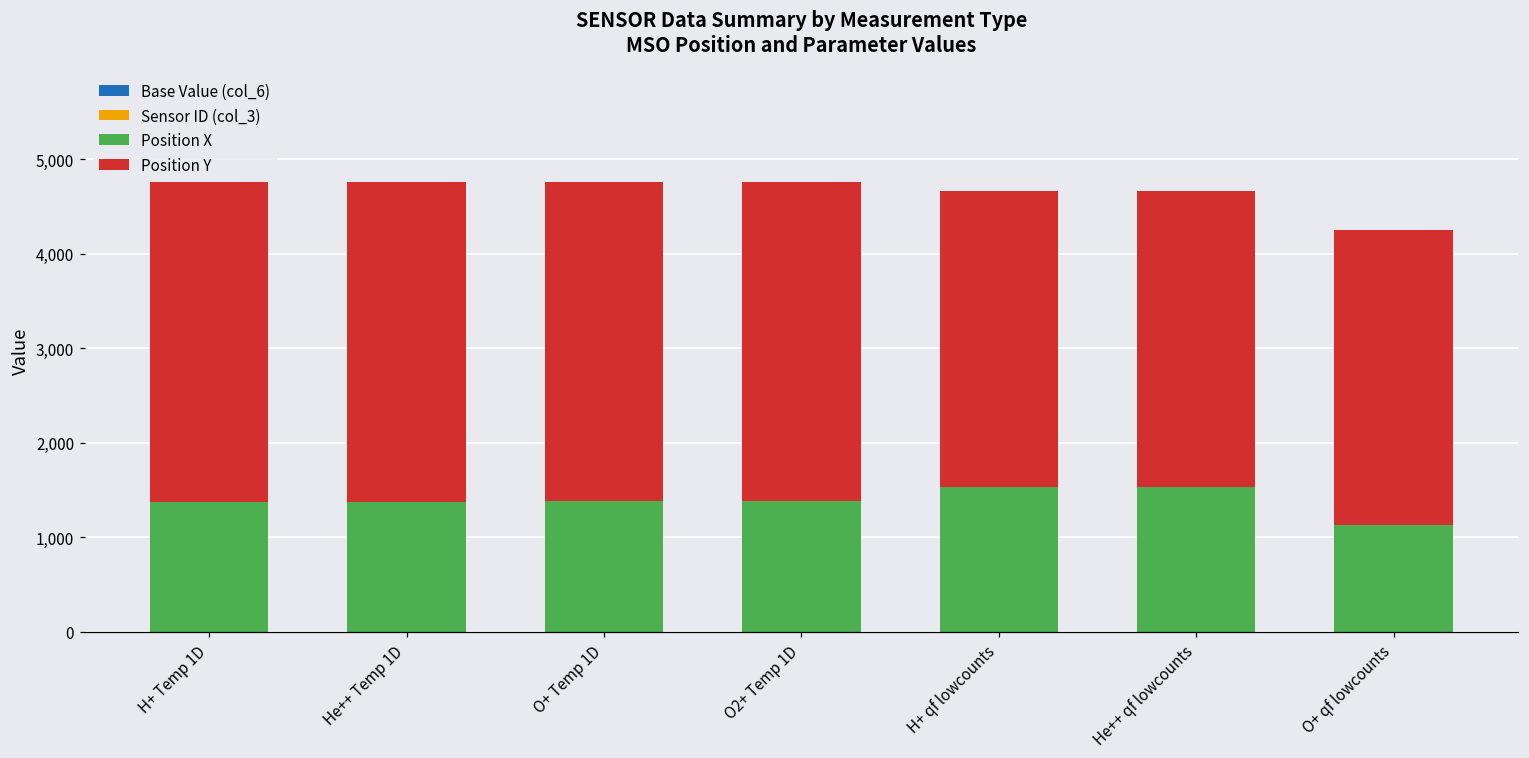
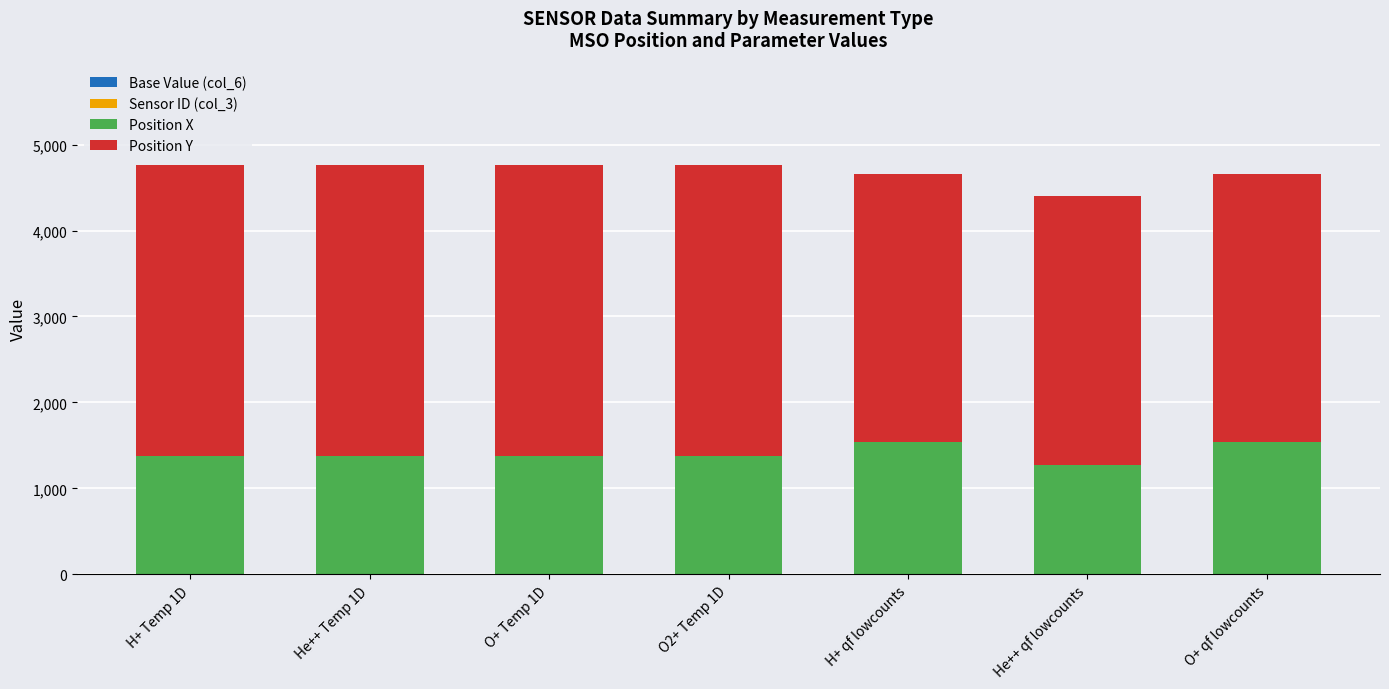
  {
    "Sensor ID (col_3)": {
      "H+ Temp 1D": "0",
      "He++ Temp 1D": "0",
      "H+ qf lowcounts": "0",
      "He++ qf lowcounts": "0",
      "O+ qf lowcounts": "0"
    },
    "Position X": {
      "H+ Temp 1D": "1,400",
      "He++ Temp 1D": "1,400",
      "O+ Temp 1D": "1,400",
      "O2+ Temp 1D": "1,400",
      "H+ qf lowcounts": "1,500",
-     "He++ qf lowcounts": "1,500",
-     "O+ qf lowcounts": "1,100"
+     "He++ qf lowcounts": "1,300",
+     "O+ qf lowcounts": "1,500"
    },
    "Position Y": {
      "H+ Temp 1D": "3,400",
      "He++ Temp 1D": "3,400",
      "O+ Temp 1D": "3,400",
      "O2+ Temp 1D": "3,400",
      "H+ qf lowcounts": "3,100",
      "He++ qf lowcounts": "3,100",
      "O+ qf lowcounts": "3,100"
    }
  }
